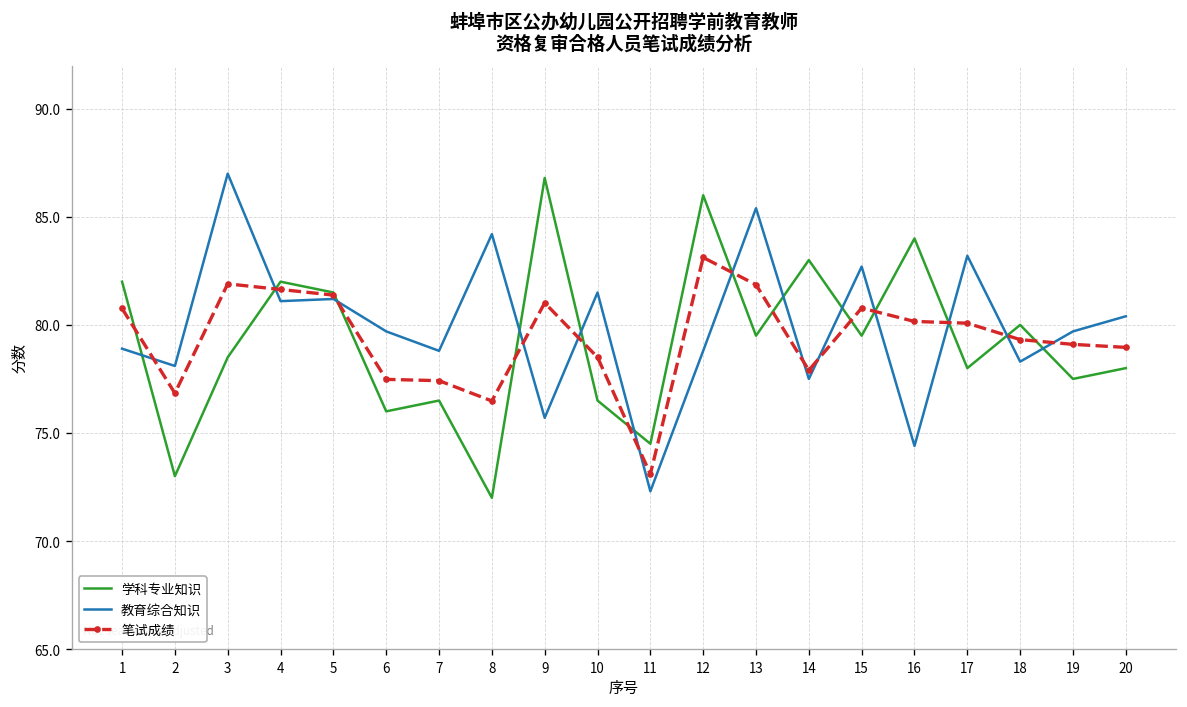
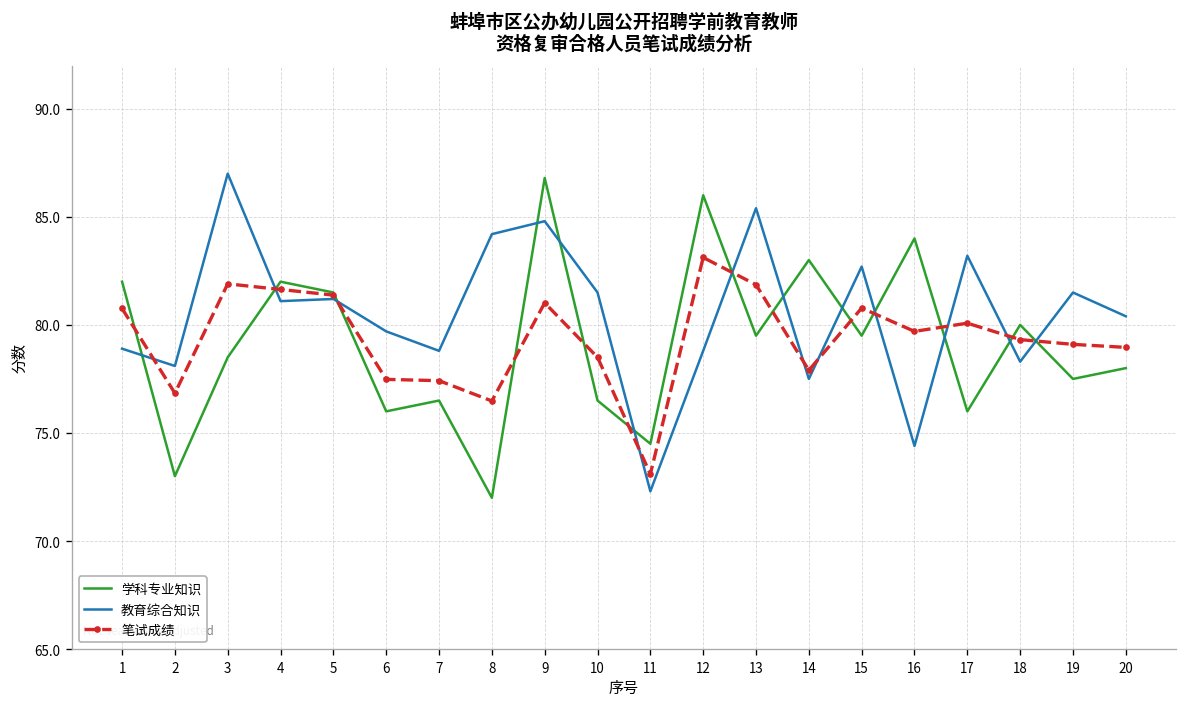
  {
    "学科专业知识": {
      "1": 82,
      "2": 73,
      "3": 78.5,
      "4": 82,
      "6": 76,
      "7": 76.5,
      "8": 72,
      "9": 86.8,
      "10": 76.5,
      "11": 74.5,
      "12": 86,
      "13": 79.5,
      "14": 83,
      "15": 79.5,
      "16": 84,
-     "17": 78,
+     "17": 76,
      "18": 80,
      "19": 77.5,
      "20": 78
    },
    "教育综合知识": {
      "1": 78.9,
      "2": 78.1,
      "3": 87.0,
      "4": 81.1,
      "5": 81.2,
      "6": 79.7,
      "7": 78.8,
      "8": 84.2,
-     "9": 75.7,
+     "9": 84.8,
      "10": 81.5,
      "11": 72.3,
      "12": 78.8,
      "13": 85.4,
      "14": 77.5,
      "15": 82.7,
      "16": 74.4,
      "17": 83.2,
      "18": 78.3,
-     "19": 79.7,
+     "19": 81.5,
      "20": 80.4
    },
    "笔试成绩": {
      "1": 80.8,
      "2": 76.8,
      "3": 81.9,
      "4": 81.6,
      "6": 77.5,
      "7": 77.4,
      "8": 76.5,
      "9": 81.0,
      "10": 78.5,
      "11": 73.1,
      "12": 83.1,
      "13": 81.9,
      "14": 77.9,
      "15": 80.8,
-     "16": 80.2,
+     "16": 79.7,
      "17": 80.1,
      "18": 79.3,
      "19": 79.1,
      "20": 79.0
    }
  }
